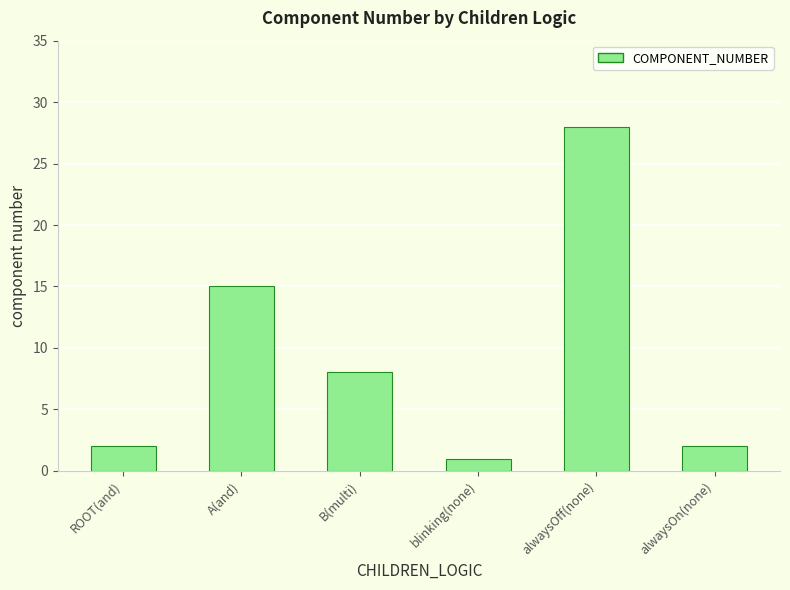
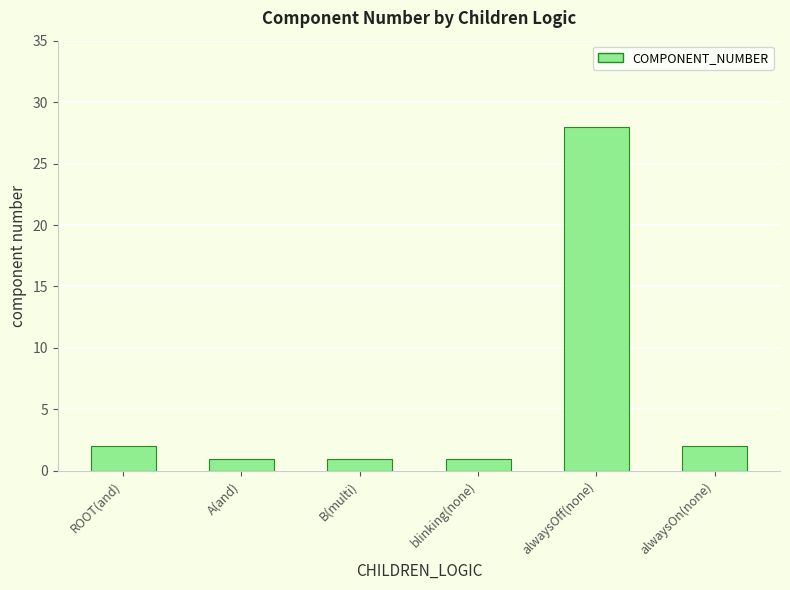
  {
    "ROOT(and)": 2,
-   "A(and)": 15,
-   "B(multi)": 8,
+   "A(and)": 1,
+   "B(multi)": 1,
    "blinking(none)": 1,
    "alwaysOff(none)": 28,
    "alwaysOn(none)": 2
  }
